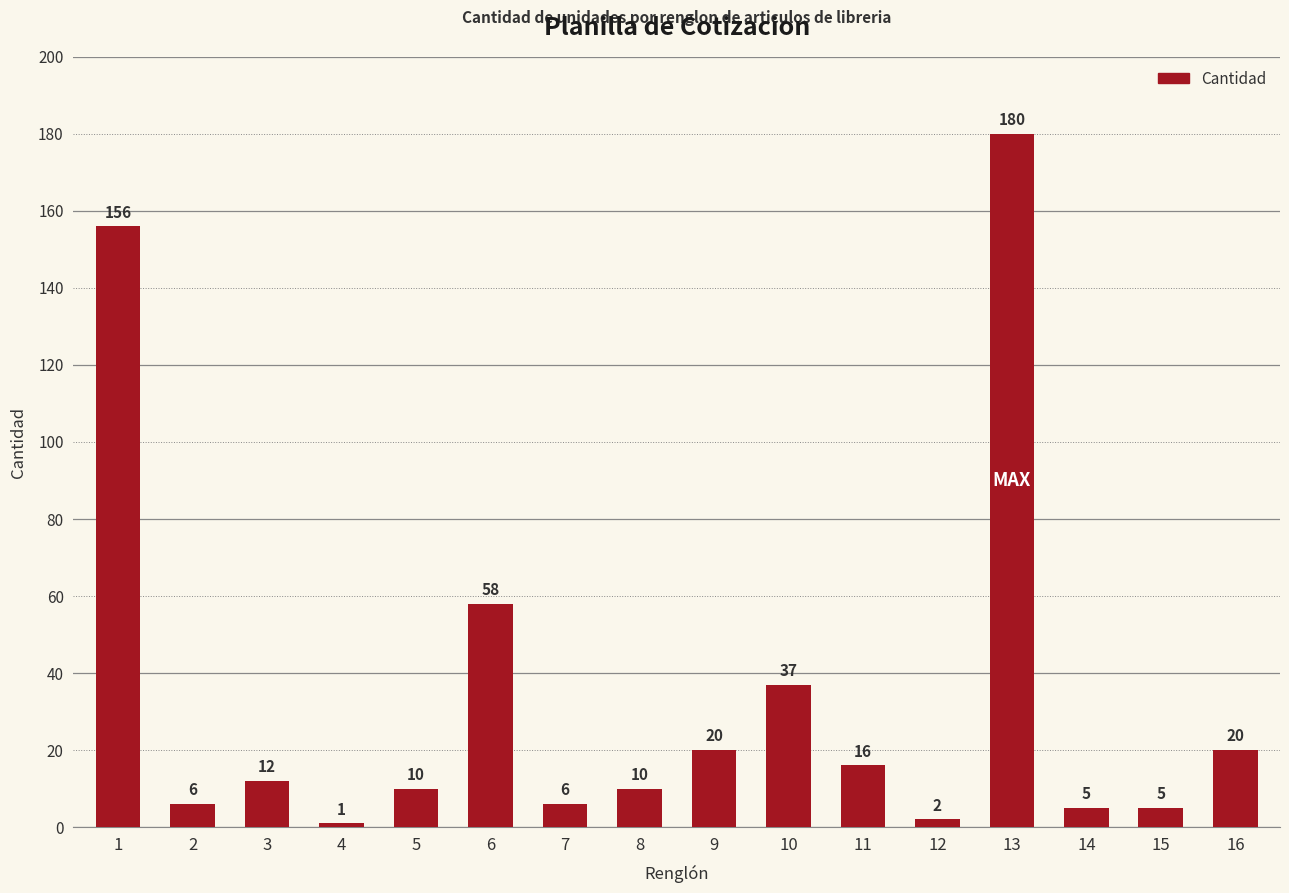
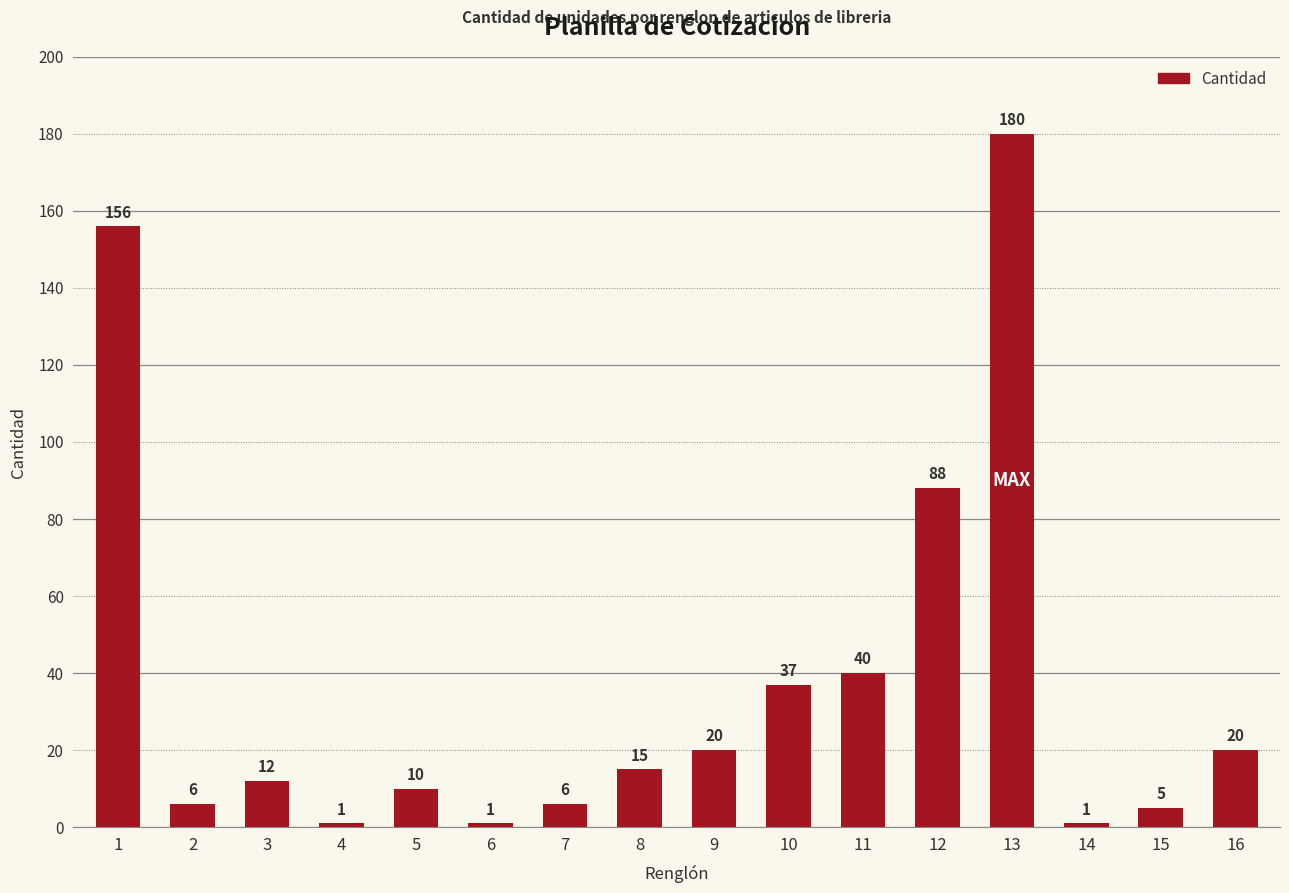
  {
    "1": 156,
    "2": 6,
    "3": 12,
    "4": 1,
    "5": 10,
-   "6": 58,
+   "6": 1,
    "7": 6,
-   "8": 10,
+   "8": 15,
    "9": 20,
    "10": 37,
-   "11": 16,
-   "12": 2,
+   "11": 40,
+   "12": 88,
    "13": 180,
-   "14": 5,
+   "14": 1,
    "15": 5,
    "16": 20
  }
